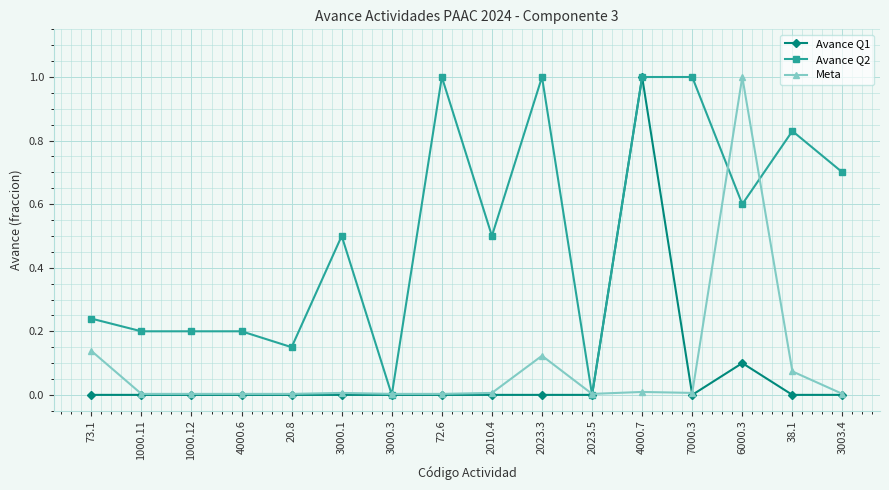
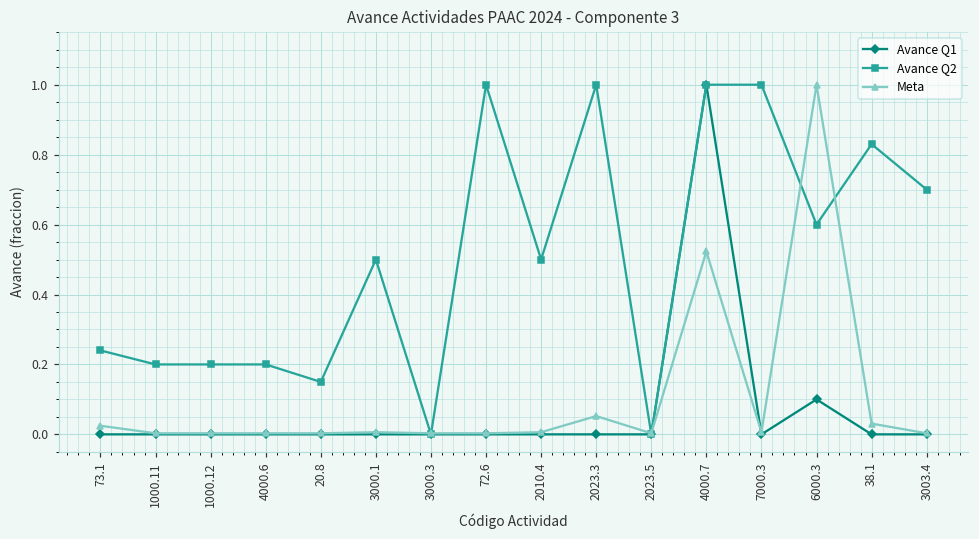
  {
    "Meta": {
-     "73.1": 0.14,
-     "2023.3": 0.12,
-     "4000.7": 0.01,
+     "73.1": 0.02,
+     "2023.3": 0.05,
+     "4000.7": 0.52,
      "6000.3": 1.00,
-     "38.1": 0.07
+     "38.1": 0.03
    }
  }
